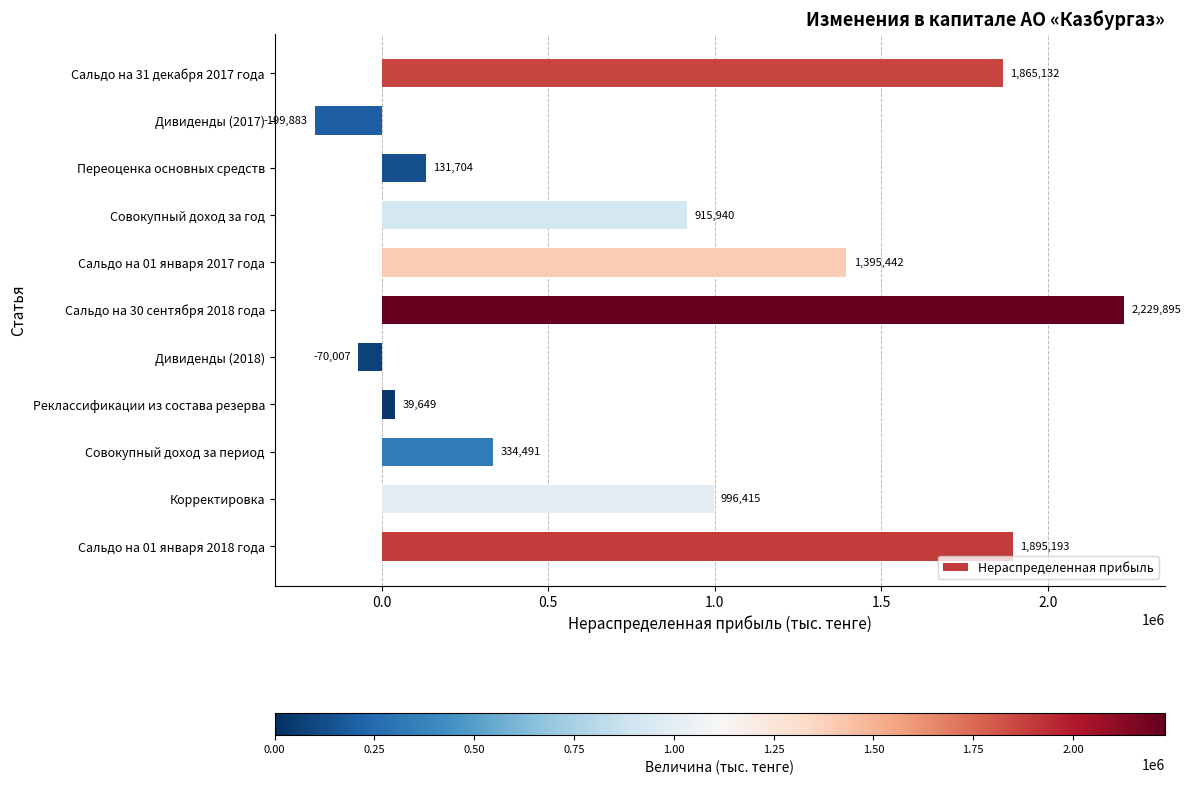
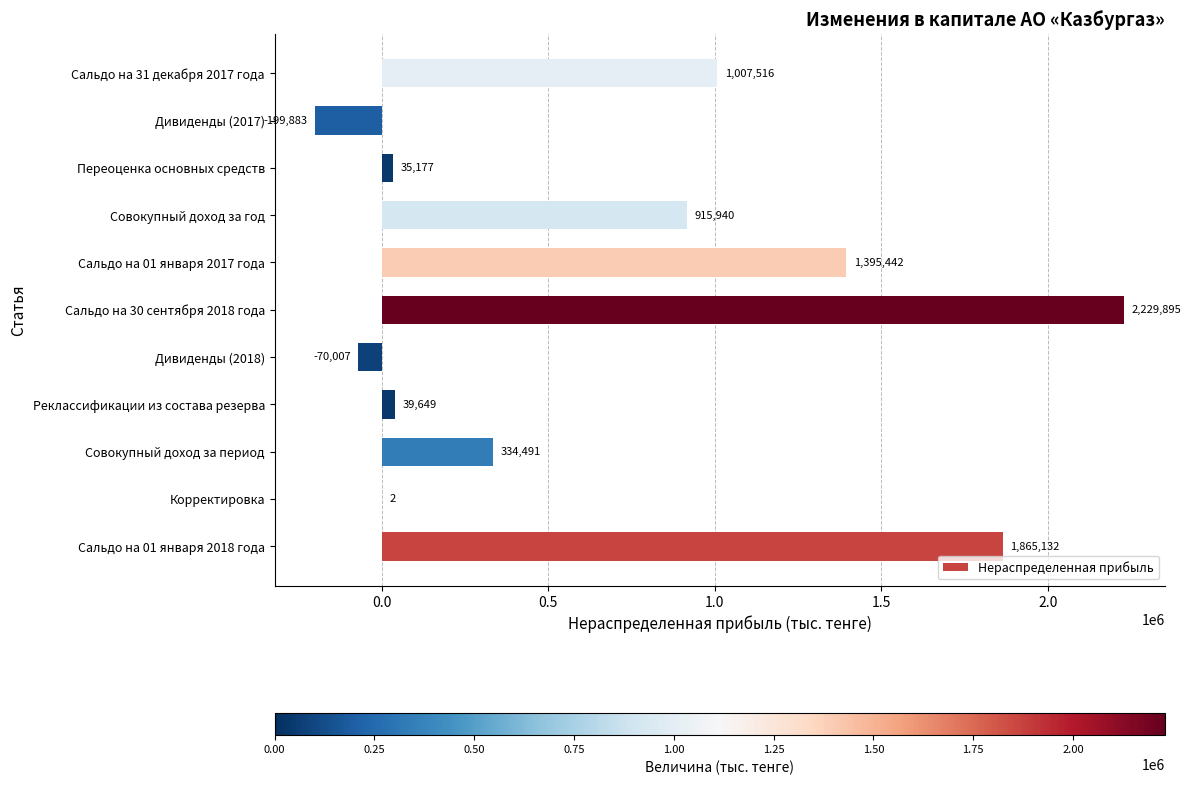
  {
-   "Сальдо на 31 декабря 2017 года": "1,865,132",
+   "Сальдо на 31 декабря 2017 года": "1,007,516",
    "Дивиденды (2017)": "-199,883",
-   "Переоценка основных средств": "131,704",
+   "Переоценка основных средств": "35,177",
    "Совокупный доход за год": "915,940",
    "Сальдо на 01 января 2017 года": "1,395,442",
    "Сальдо на 30 сентября 2018 года": "2,229,895",
    "Дивиденды (2018)": "-70,007",
    "Реклассификации из состава резерва": "39,649",
    "Совокупный доход за период": "334,491",
-   "Корректировка": "996,415",
-   "Сальдо на 01 января 2018 года": "1,895,193"
+   "Корректировка": "2",
+   "Сальдо на 01 января 2018 года": "1,865,132"
  }
